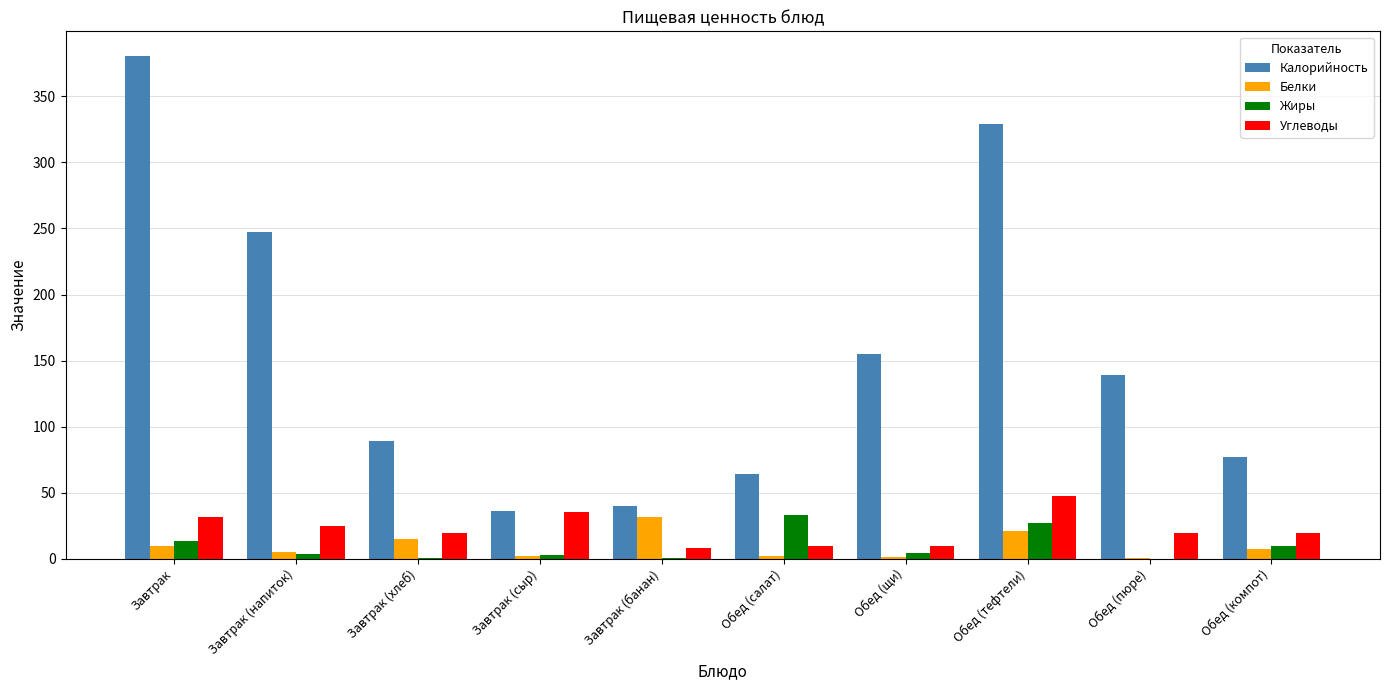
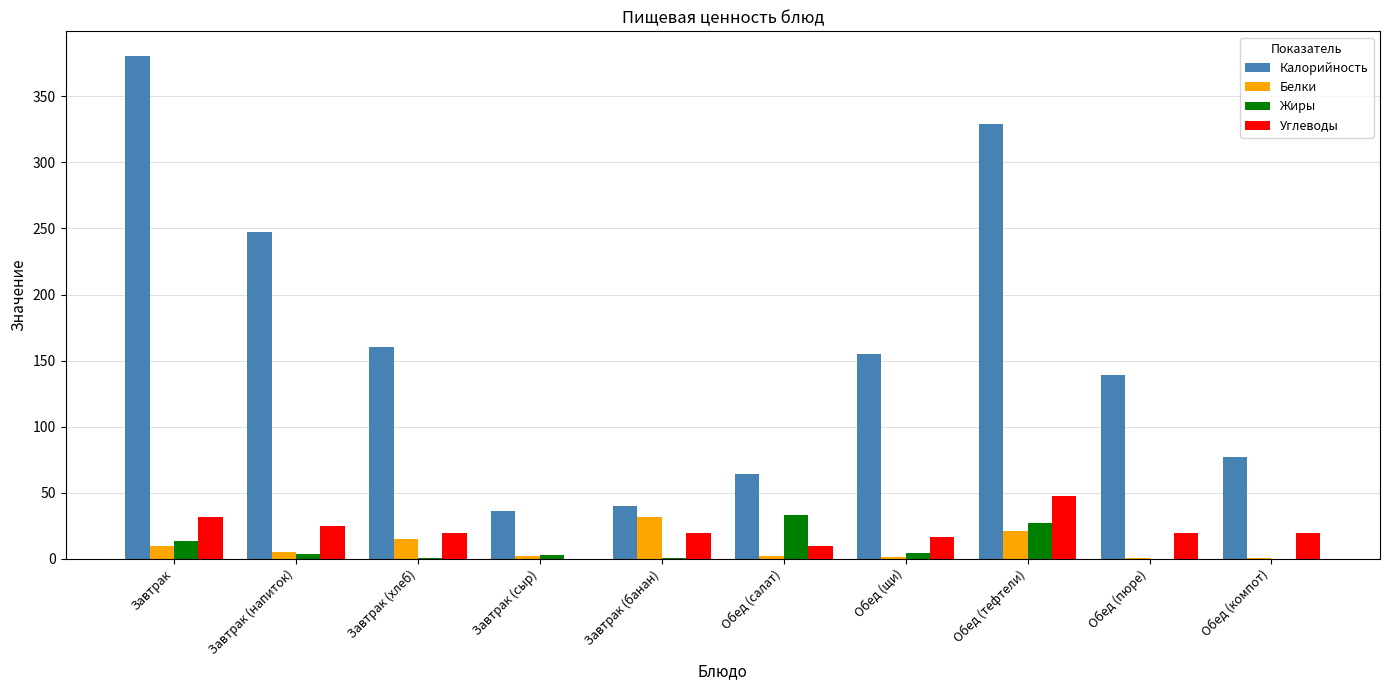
  {
    "Калорийность": {
      "Завтрак": 380,
      "Завтрак (напиток)": 247,
-     "Завтрак (хлеб)": 89,
+     "Завтрак (хлеб)": 160,
      "Завтрак (сыр)": 36,
      "Завтрак (банан)": 40,
      "Обед (салат)": 64,
      "Обед (щи)": 155,
      "Обед (тефтели)": 329,
      "Обед (пюре)": 139,
      "Обед (компот)": 77
    },
    "Белки": {
      "Завтрак": 10,
      "Завтрак (напиток)": 5,
      "Завтрак (хлеб)": 15,
      "Завтрак (сыр)": 2,
      "Завтрак (банан)": 32,
      "Обед (тефтели)": 21,
-     "Обед (компот)": 7
+     "Обед (компот)": 0
    },
    "Жиры": {
      "Завтрак": 13,
      "Завтрак (напиток)": 3,
      "Завтрак (сыр)": 3,
      "Обед (салат)": 33,
      "Обед (щи)": 4,
      "Обед (тефтели)": 27,
      "Обед (пюре)": 0,
-     "Обед (компот)": 10
+     "Обед (компот)": 0
    },
    "Углеводы": {
      "Завтрак": 31,
      "Завтрак (напиток)": 25,
      "Завтрак (хлеб)": 20,
-     "Завтрак (сыр)": 36,
-     "Завтрак (банан)": 8,
+     "Завтрак (сыр)": 0,
+     "Завтрак (банан)": 19,
      "Обед (салат)": 10,
-     "Обед (щи)": 9,
+     "Обед (щи)": 16,
      "Обед (тефтели)": 48,
      "Обед (пюре)": 19,
      "Обед (компот)": 19
    }
  }
